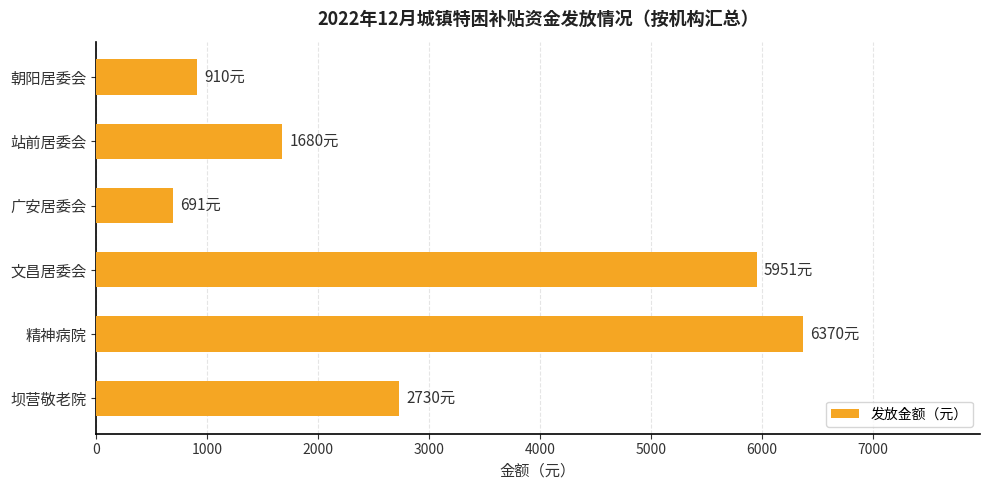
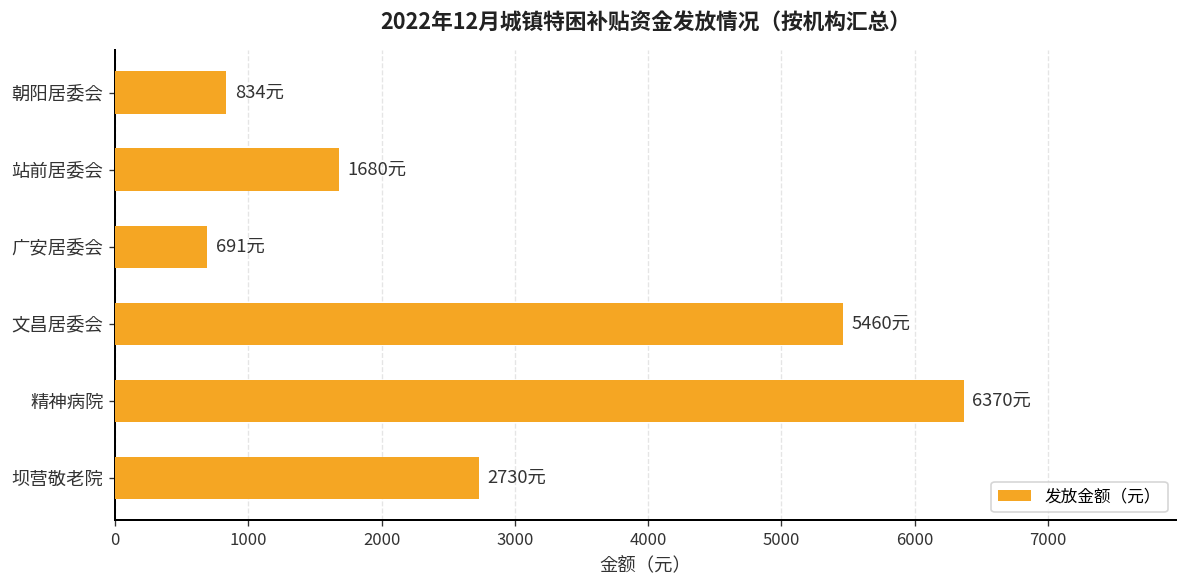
  {
-   "朝阳居委会": "910元",
+   "朝阳居委会": "834元",
    "站前居委会": "1680元",
    "广安居委会": "691元",
-   "文昌居委会": "5951元",
+   "文昌居委会": "5460元",
    "精神病院": "6370元",
    "坝营敬老院": "2730元"
  }
